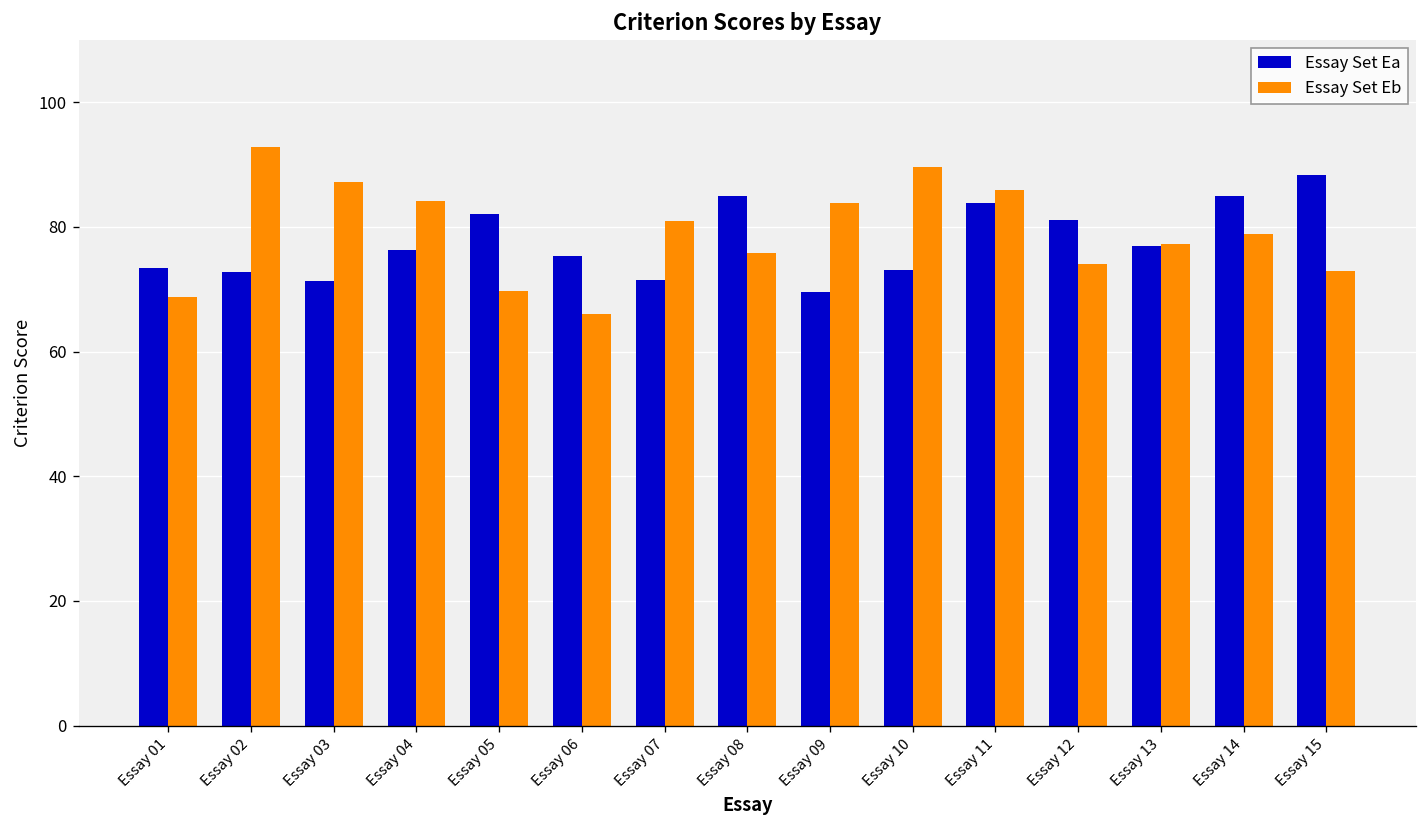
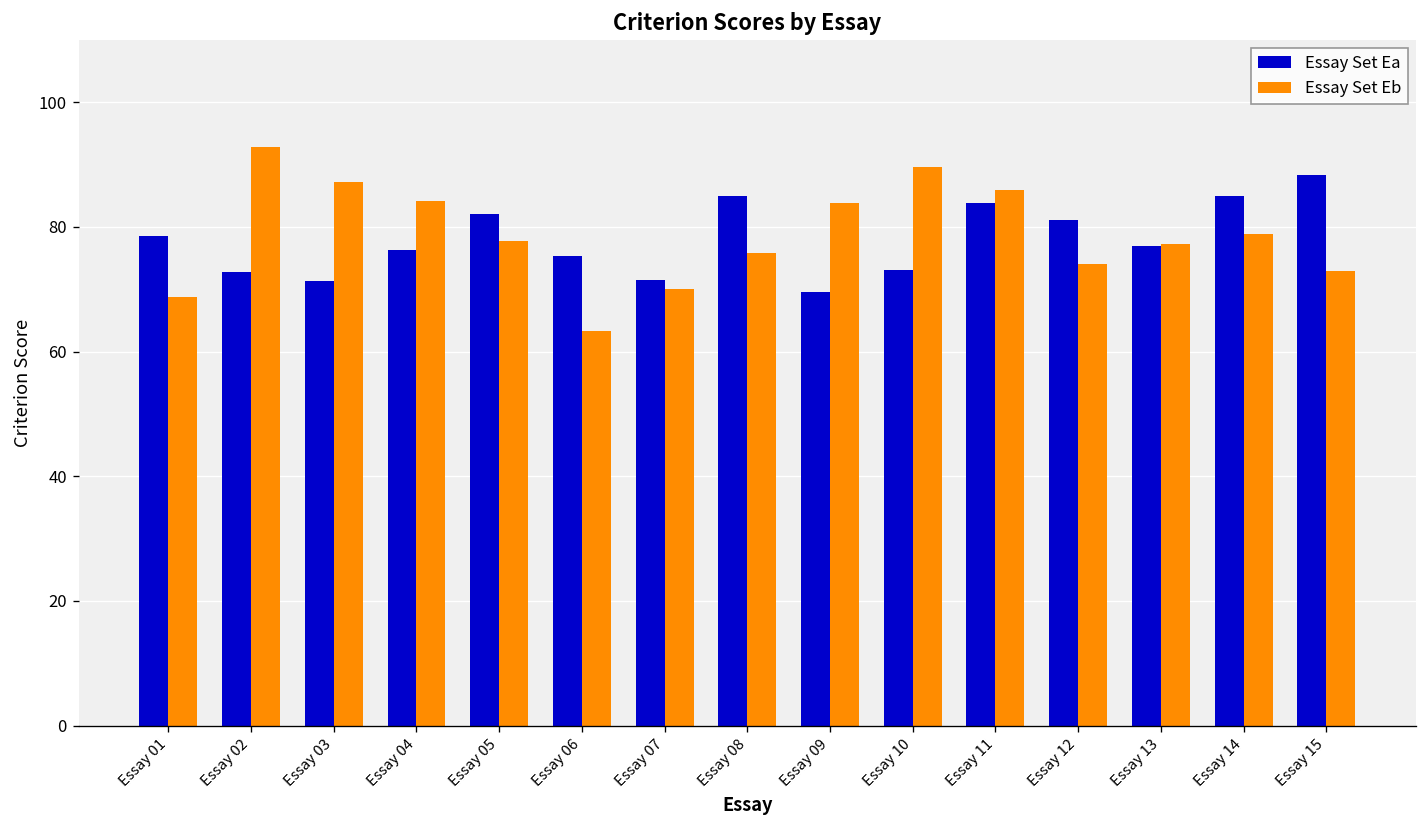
  {
    "Essay Set Ea": {
-     "Essay 01": 73,
+     "Essay 01": 79,
      "Essay 02": 73,
      "Essay 03": 71,
      "Essay 04": 76,
      "Essay 05": 82,
      "Essay 06": 75,
      "Essay 07": 72,
      "Essay 08": 85,
      "Essay 09": 70,
      "Essay 10": 73,
      "Essay 11": 84,
      "Essay 12": 81,
      "Essay 13": 77,
      "Essay 14": 85,
      "Essay 15": 88
    },
    "Essay Set Eb": {
      "Essay 01": 69,
      "Essay 02": 93,
      "Essay 03": 87,
      "Essay 04": 84,
-     "Essay 05": 70,
-     "Essay 06": 66,
-     "Essay 07": 81,
+     "Essay 05": 78,
+     "Essay 06": 63,
+     "Essay 07": 70,
      "Essay 08": 76,
      "Essay 09": 84,
      "Essay 10": 90,
      "Essay 11": 86,
      "Essay 12": 74,
      "Essay 13": 77,
      "Essay 14": 79,
      "Essay 15": 73
    }
  }
